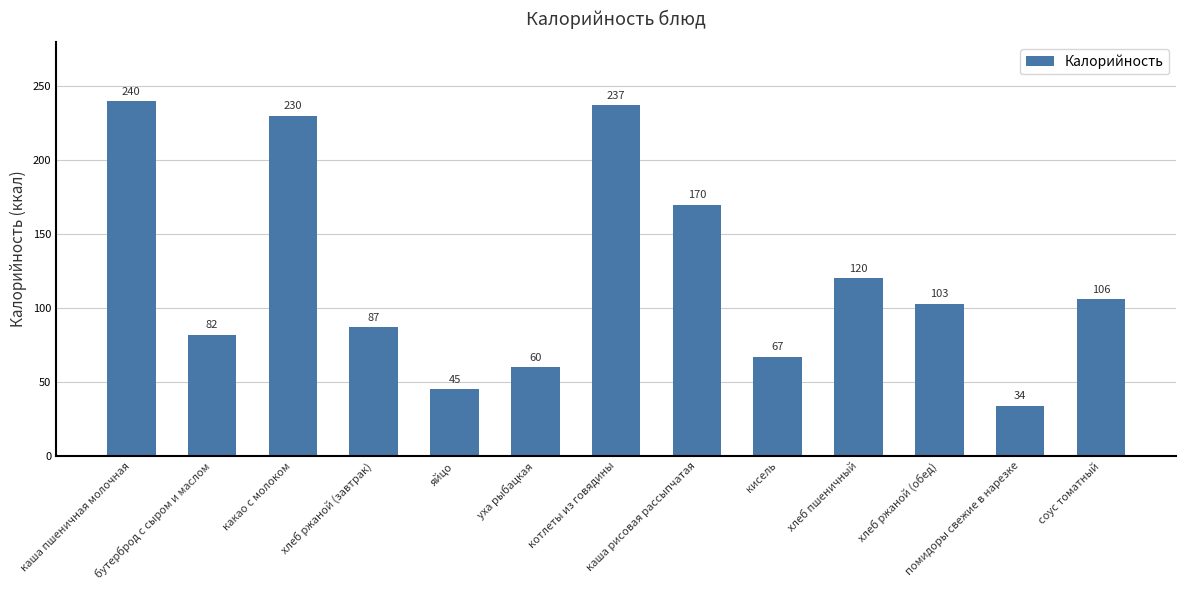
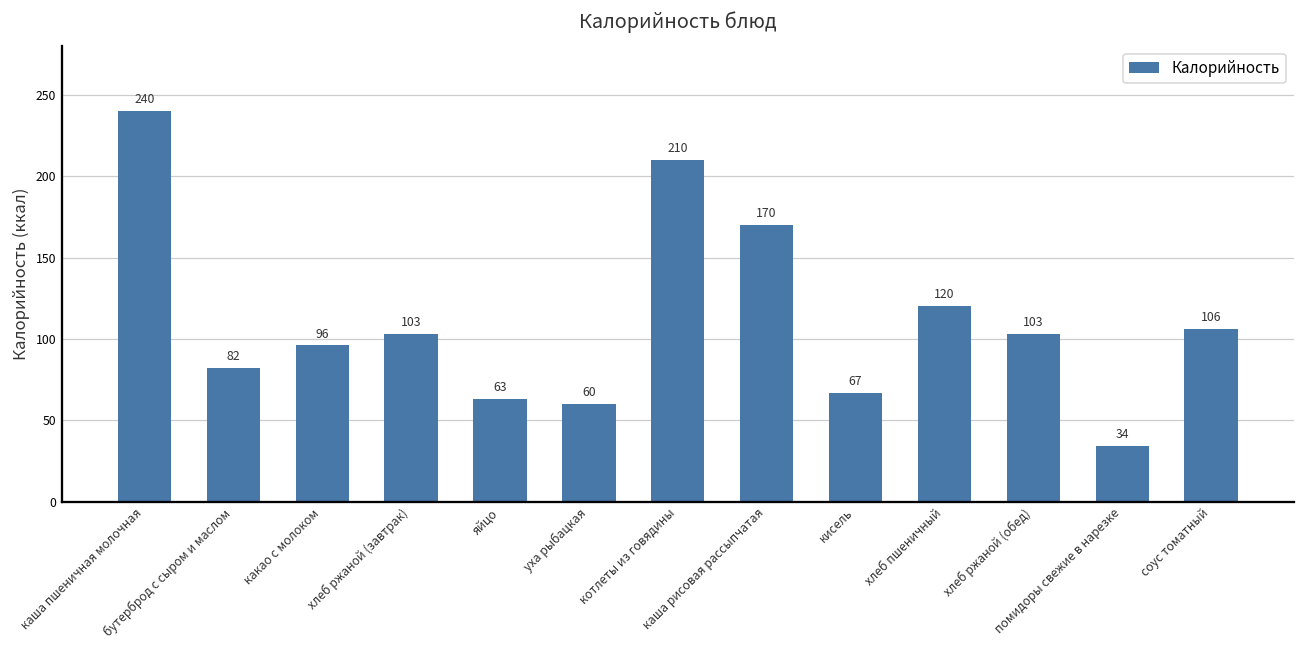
  {
    "каша пшеничная молочная": 240,
    "бутерброд с сыром и маслом": 82,
-   "какао с молоком": 230,
-   "хлеб ржаной (завтрак)": 87,
-   "яйцо": 45,
+   "какао с молоком": 96,
+   "хлеб ржаной (завтрак)": 103,
+   "яйцо": 63,
    "уха рыбацкая": 60,
-   "котлеты из говядины": 237,
+   "котлеты из говядины": 210,
    "каша рисовая рассыпчатая": 170,
    "кисель": 67,
    "хлеб пшеничный": 120,
    "хлеб ржаной (обед)": 103,
    "помидоры свежие в нарезке": 34,
    "соус томатный": 106
  }
